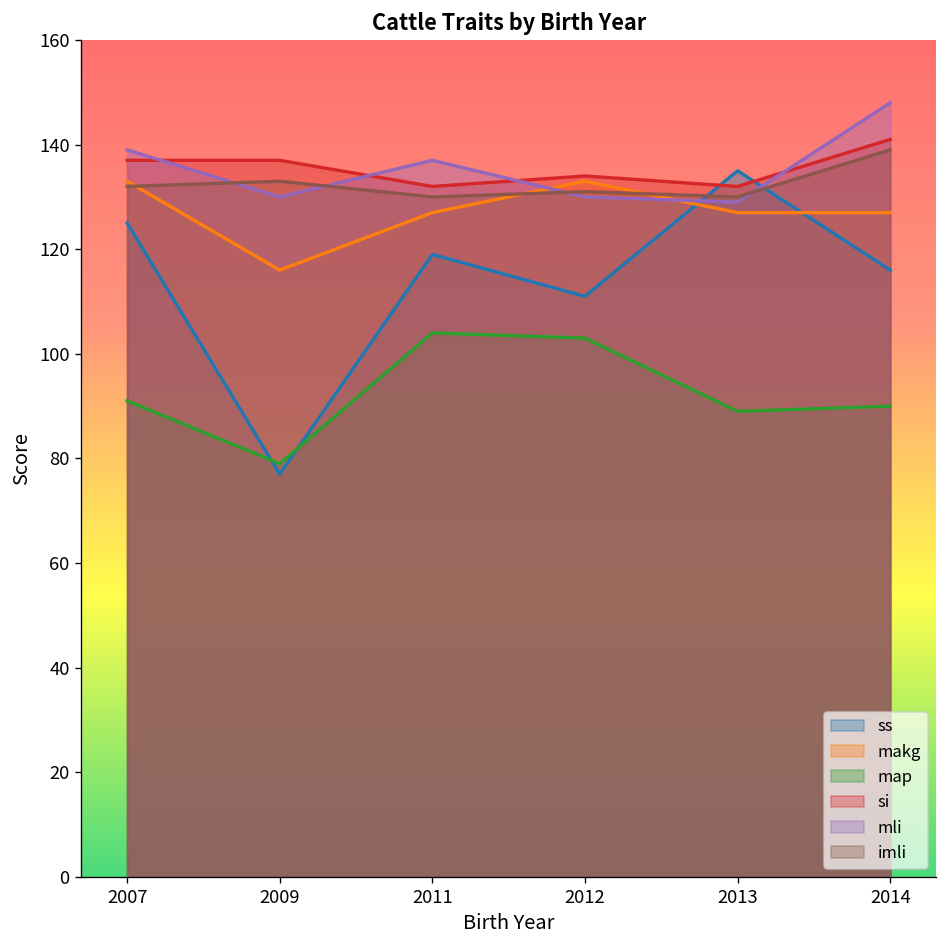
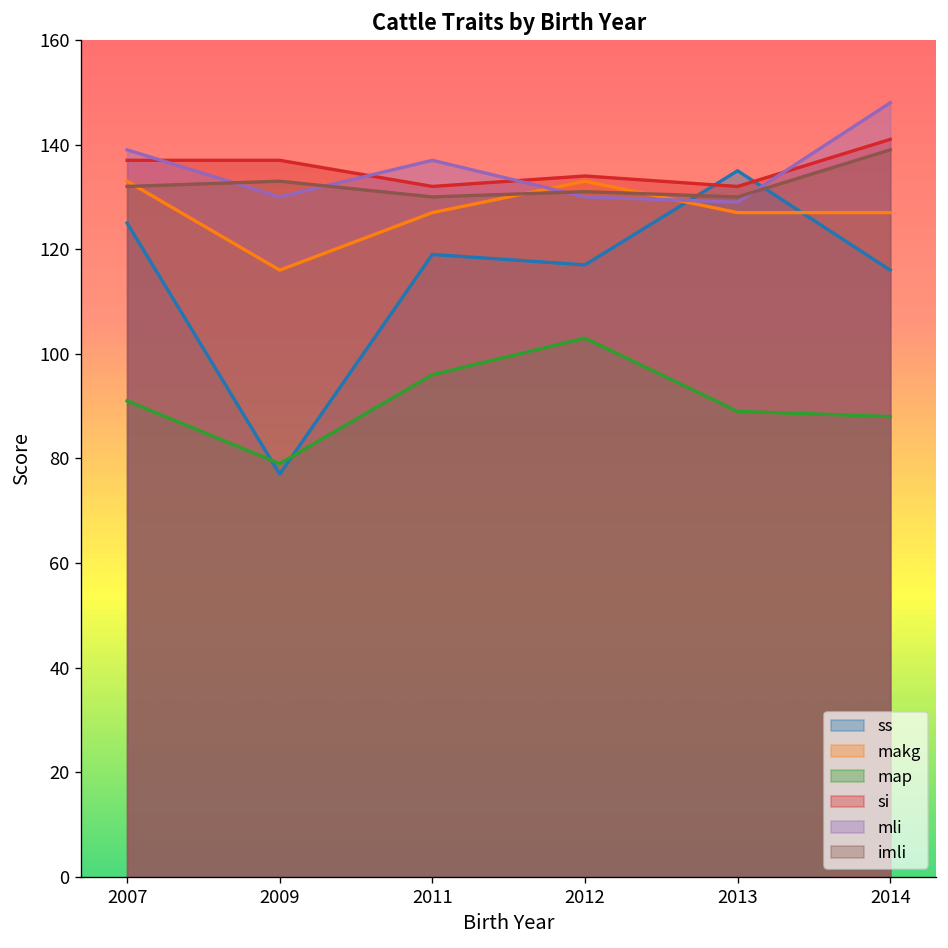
  {
    "ss": {
      "2007": 125,
      "2009": 77,
      "2011": 119,
-     "2012": 111,
+     "2012": 117,
      "2013": 135,
      "2014": 116
    },
    "map": {
      "2007": 91,
      "2009": 79,
-     "2011": 104,
+     "2011": 96,
      "2012": 103,
      "2013": 89,
-     "2014": 90
+     "2014": 88
    },
    "mli": {
      "2007": 139,
      "2009": 130,
      "2011": 137,
      "2012": 130,
      "2013": 129,
      "2014": 148
    }
  }
